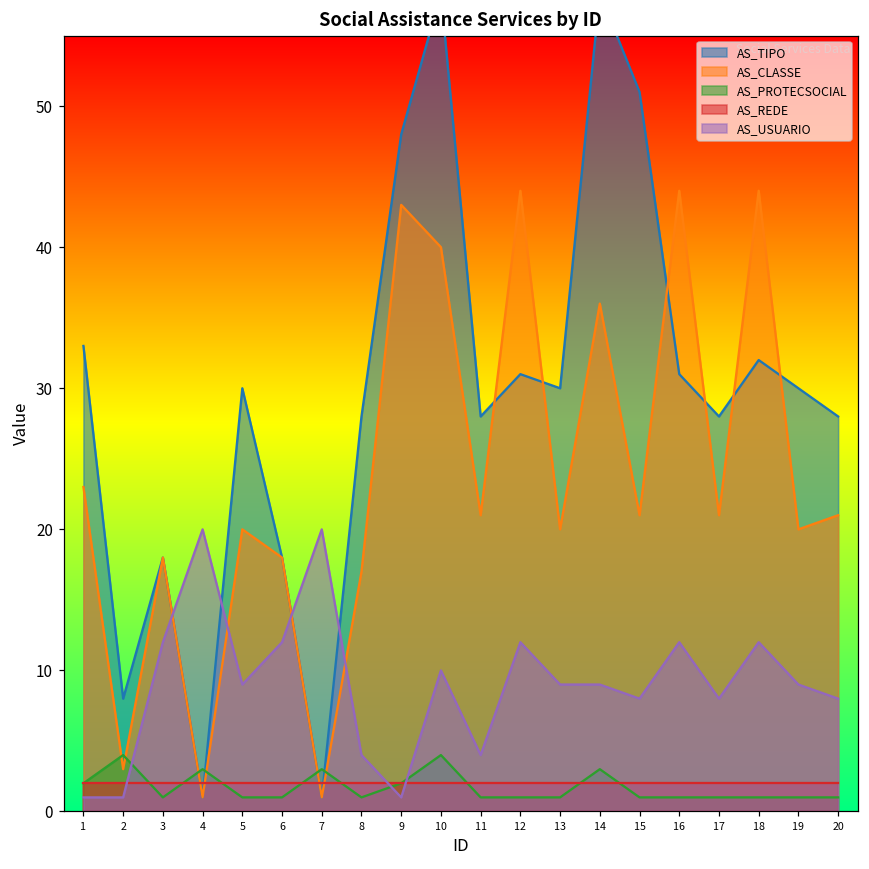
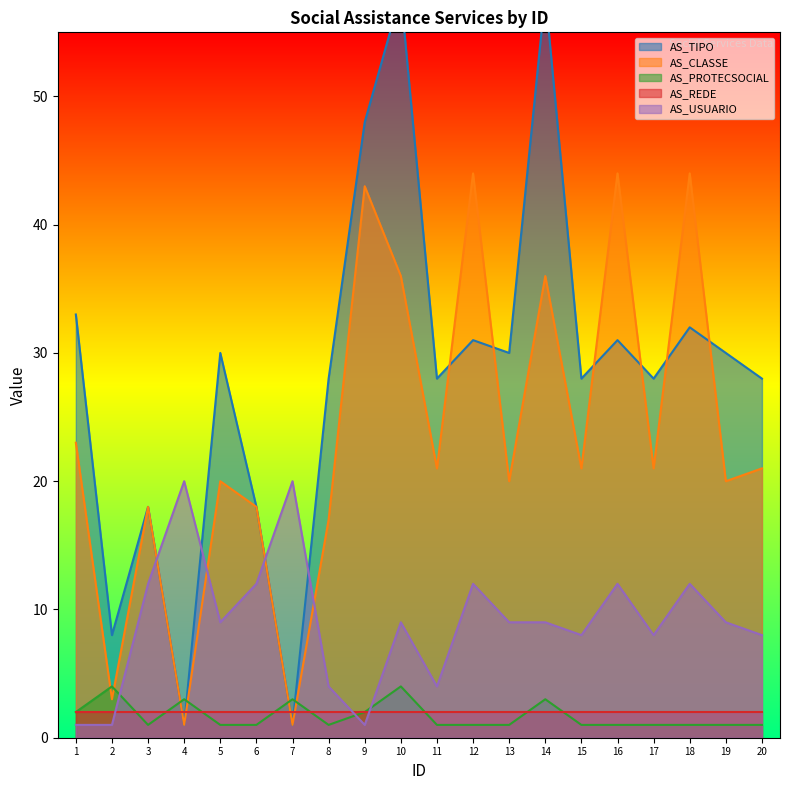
  {
    "AS_TIPO": {
      "1": 33,
      "2": 8,
      "5": 30,
      "8": 28,
      "9": 48,
      "11": 28,
      "12": 31,
      "13": 30,
-     "15": 51,
+     "15": 28,
      "16": 31,
      "17": 28,
      "18": 32,
      "19": 30,
      "20": 28
    },
    "AS_CLASSE": {
      "1": 23,
      "2": 3,
      "5": 20,
      "8": 17,
      "9": 43,
-     "10": 40,
+     "10": 36,
      "11": 21,
      "12": 44,
      "13": 20,
      "14": 36,
      "15": 21,
      "16": 44,
      "17": 21,
      "18": 44,
      "19": 20,
      "20": 21
    },
    "AS_PROTECSOCIAL": {
      "2": 4,
      "3": 1,
      "4": 3,
      "5": 1,
      "6": 1,
      "7": 3,
      "8": 1,
      "10": 4,
      "11": 1,
      "12": 1,
      "13": 1,
      "14": 3,
      "15": 1,
      "16": 1,
      "17": 1,
      "18": 1,
      "19": 1,
      "20": 1
    },
    "AS_REDE": {
      "2": 2,
      "3": 2,
      "4": 2,
      "5": 2,
      "6": 2,
      "7": 2,
      "8": 2,
      "10": 2,
      "11": 2,
      "12": 2,
      "13": 2,
      "14": 2,
      "15": 2,
      "16": 2,
      "17": 2,
      "18": 2,
      "19": 2,
      "20": 2
    },
    "AS_USUARIO": {
      "1": 1,
      "2": 1,
      "3": 12,
      "4": 20,
      "5": 9,
      "6": 12,
      "7": 20,
      "8": 4,
      "9": 1,
-     "10": 10,
+     "10": 9,
      "11": 4,
      "12": 12,
      "13": 9,
      "14": 9,
      "15": 8,
      "16": 12,
      "17": 8,
      "18": 12,
      "19": 9,
      "20": 8
    }
  }
